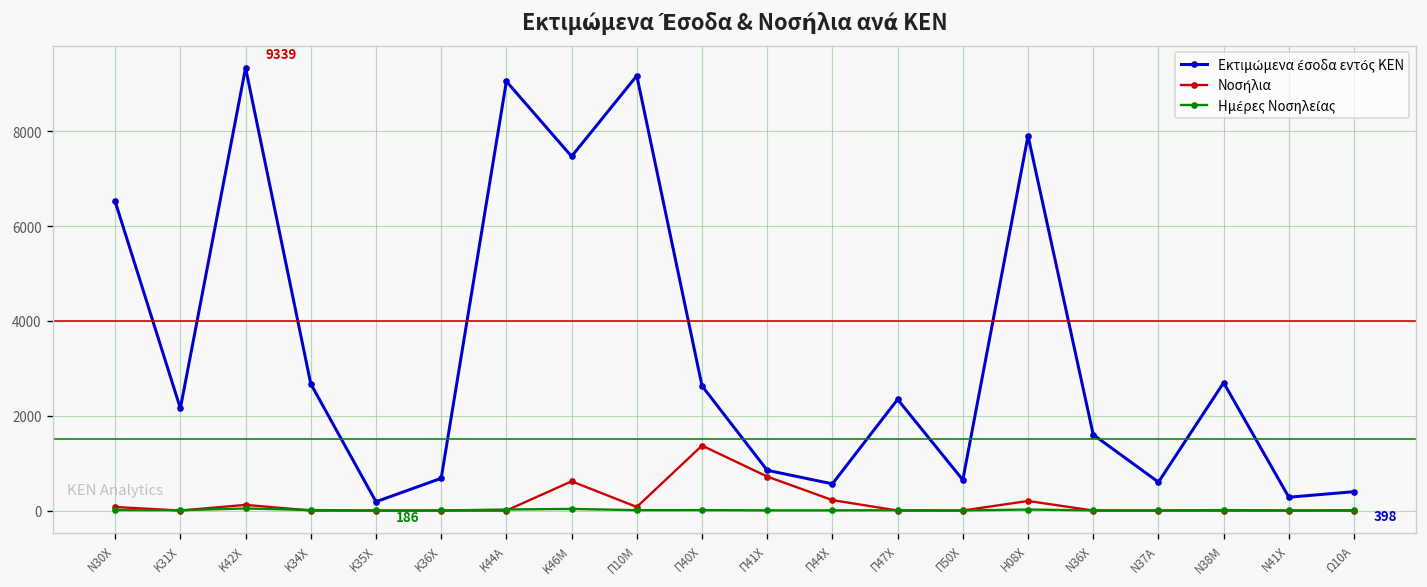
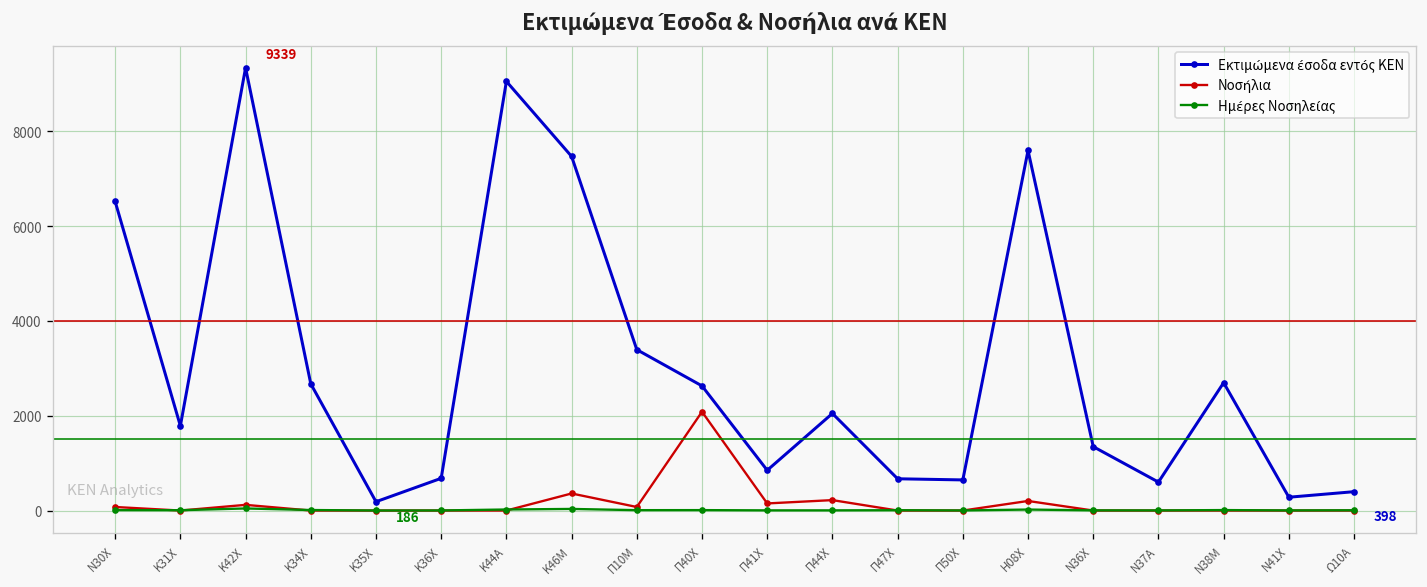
  {
    "Εκτιμώμενα έσοδα εντός ΚΕΝ": {
      "Ν30Χ": 6500,
-     "Κ31Χ": 2200,
+     "Κ31Χ": 1800,
      "Κ34Χ": 2700,
      "Κ36Χ": 700,
      "Κ44Α": 9100,
      "Κ46Μ": 7500,
-     "Π10Μ": 9200,
+     "Π10Μ": 3400,
      "Π40Χ": 2600,
      "Π41Χ": 800,
-     "Π44Χ": 600,
-     "Π47Χ": 2300,
+     "Π44Χ": 2000,
+     "Π47Χ": 700,
      "Π50Χ": 600,
-     "Η08Χ": 7900,
-     "Ν36Χ": 1600,
+     "Η08Χ": 7600,
+     "Ν36Χ": 1300,
      "Ν37Α": 600,
      "Ν38Μ": 2700,
      "Ν41Χ": 300
    },
    "Νοσήλια": {
      "Ν30Χ": 100,
      "Κ42Χ": 100,
-     "Κ46Μ": 600,
+     "Κ46Μ": 400,
      "Π10Μ": 100,
-     "Π40Χ": 1400,
-     "Π41Χ": 700,
+     "Π40Χ": 2100,
+     "Π41Χ": 200,
      "Π44Χ": 200,
      "Η08Χ": 200
    },
    "Ημέρες Νοσηλείας": {
      "Ν30Χ": 0,
      "Κ42Χ": 0,
      "Κ46Μ": 0,
      "Π10Μ": 0,
      "Π40Χ": 0,
      "Π41Χ": 0,
      "Π44Χ": 0,
      "Η08Χ": 0
    }
  }
